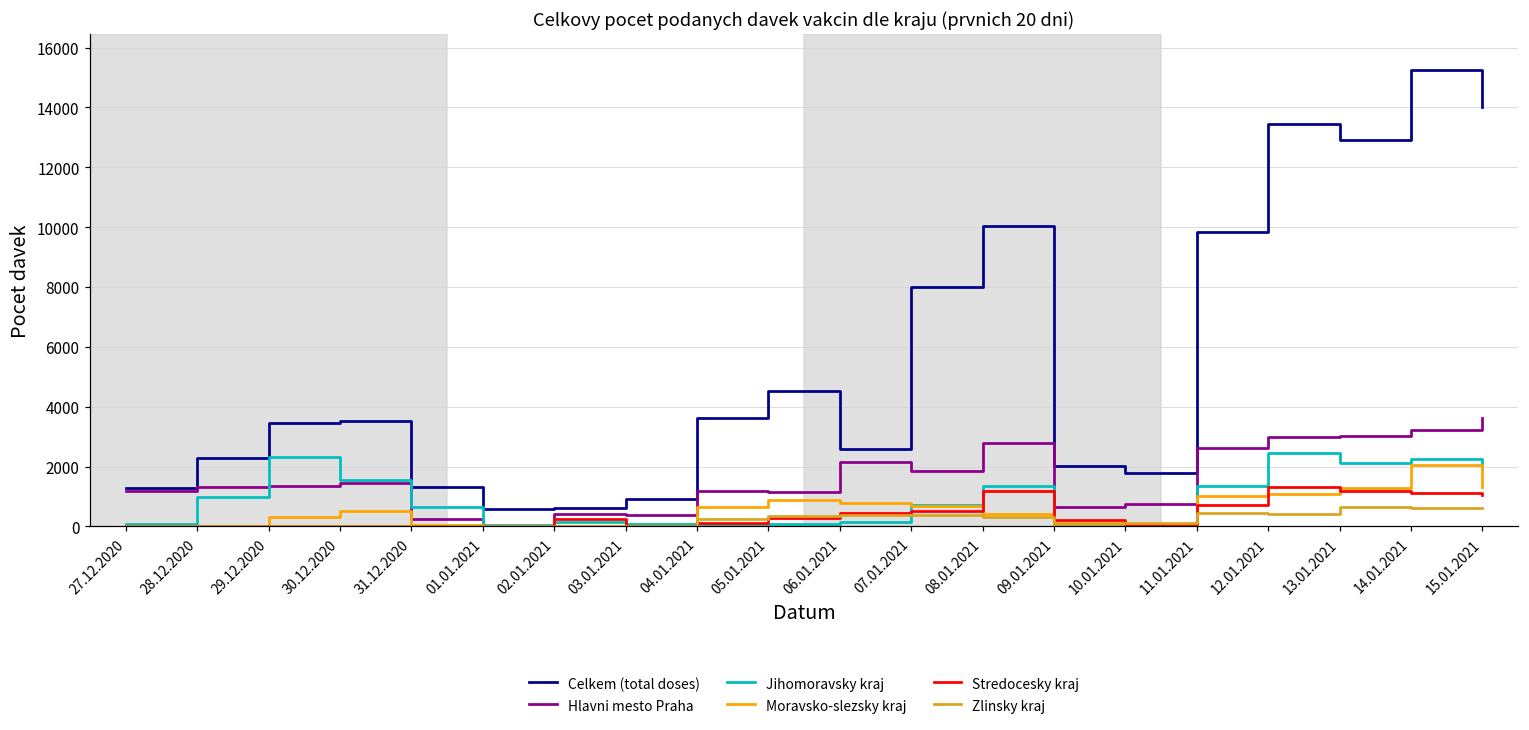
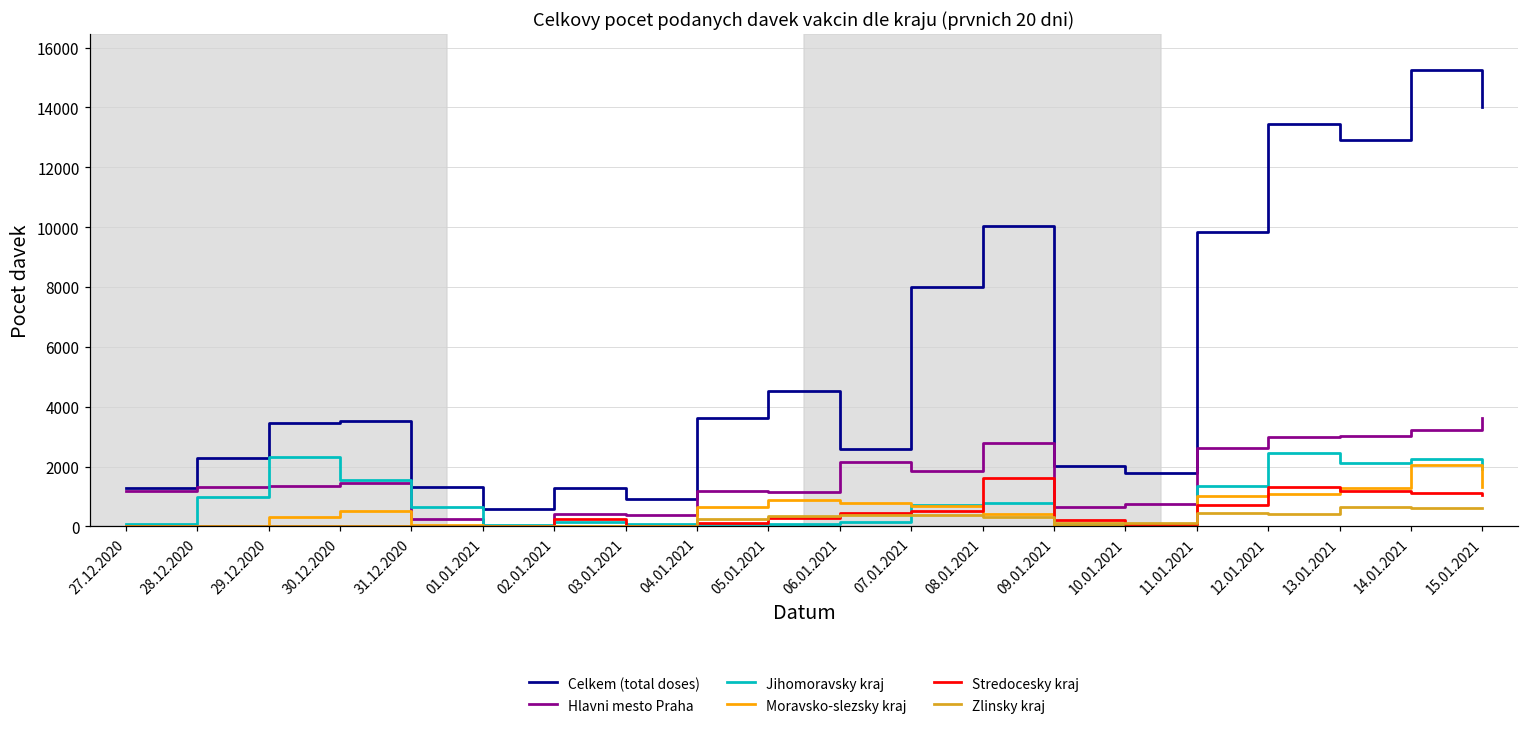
  {
    "Celkem (total doses)": {
      "28.12.2020": 2300,
      "29.12.2020": 3500,
      "30.12.2020": 3500,
      "31.12.2020": 1300,
      "01.01.2021": 600,
-     "02.01.2021": 600,
+     "02.01.2021": 1300,
      "03.01.2021": 900,
      "04.01.2021": 3600,
      "05.01.2021": 4500,
      "06.01.2021": 2600,
      "07.01.2021": 8000,
      "08.01.2021": 10000,
      "09.01.2021": 2000,
      "10.01.2021": 1800,
      "11.01.2021": 9900,
      "12.01.2021": 13400,
      "13.01.2021": 12900,
      "14.01.2021": 15200,
      "15.01.2021": 14000
    },
    "Hlavni mesto Praha": {
      "28.12.2020": 1300,
      "29.12.2020": 1400,
      "30.12.2020": 1400,
      "31.12.2020": 300,
      "02.01.2021": 400,
      "03.01.2021": 400,
      "04.01.2021": 1200,
      "05.01.2021": 1100,
      "06.01.2021": 2100,
      "07.01.2021": 1800,
      "08.01.2021": 2800,
      "09.01.2021": 700,
      "10.01.2021": 700,
      "11.01.2021": 2600,
      "12.01.2021": 3000,
      "13.01.2021": 3000,
      "14.01.2021": 3200,
      "15.01.2021": 3600
    },
    "Jihomoravsky kraj": {
      "28.12.2020": 1000,
      "29.12.2020": 2300,
      "30.12.2020": 1600,
      "31.12.2020": 600,
      "02.01.2021": 100,
      "05.01.2021": 100,
      "06.01.2021": 100,
-     "08.01.2021": 1400,
+     "08.01.2021": 800,
      "11.01.2021": 1400,
      "12.01.2021": 2500,
      "13.01.2021": 2100,
      "14.01.2021": 2300,
      "15.01.2021": 1900
    },
    "Stredocesky kraj": {
      "02.01.2021": 200,
      "07.01.2021": 500,
-     "08.01.2021": 1200,
+     "08.01.2021": 1600,
      "09.01.2021": 200,
      "11.01.2021": 700,
      "12.01.2021": 1300,
      "14.01.2021": 1100,
      "15.01.2021": 1100
    }
  }
